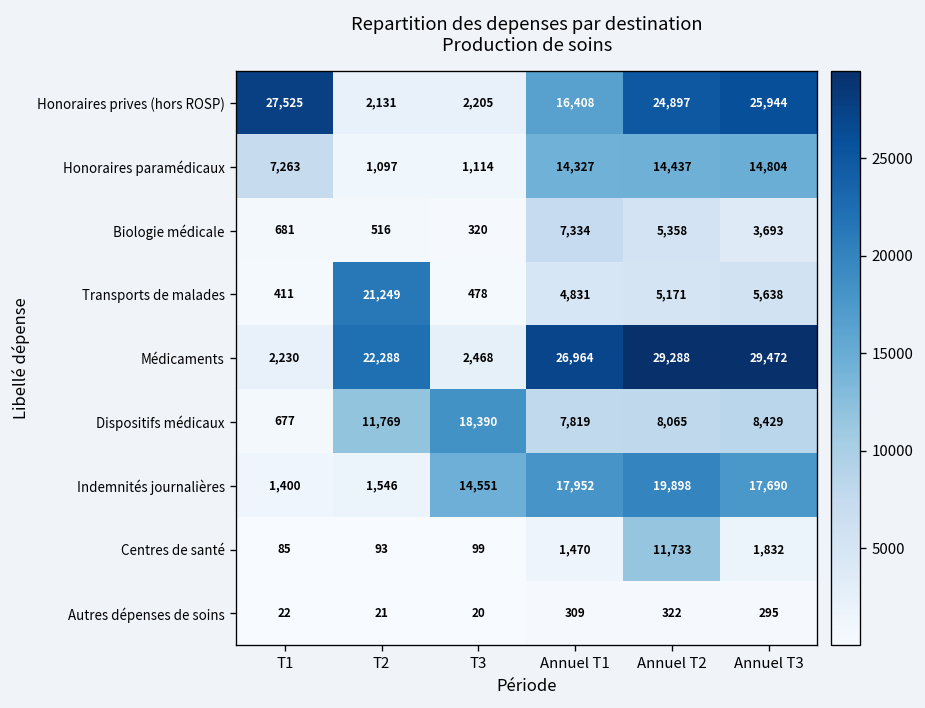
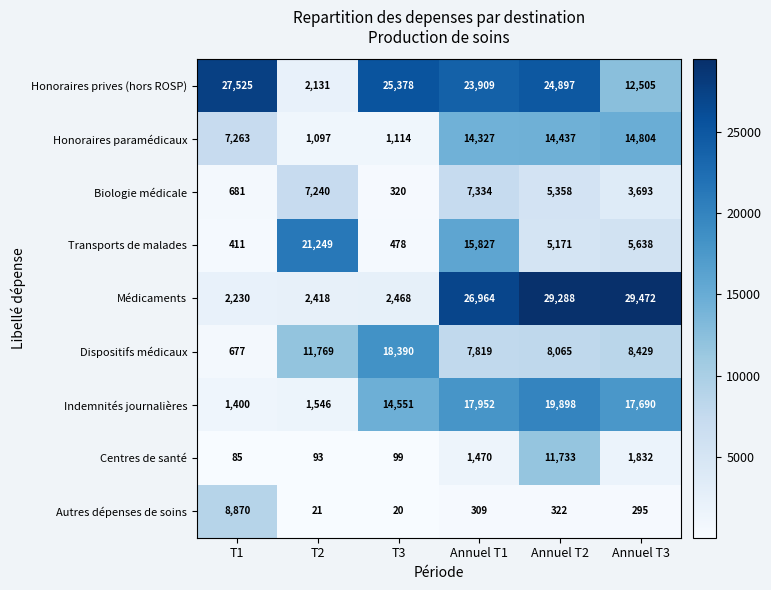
  {
    "Honoraires prives (hors ROSP)": {
      "T1": "27,525",
      "T2": "2,131",
-     "T3": "2,205",
-     "Annuel T1": "16,408",
+     "T3": "25,378",
+     "Annuel T1": "23,909",
      "Annuel T2": "24,897",
-     "Annuel T3": "25,944"
+     "Annuel T3": "12,505"
    },
    "Honoraires paramédicaux": {
      "T1": "7,263",
      "T2": "1,097",
      "T3": "1,114",
      "Annuel T1": "14,327",
      "Annuel T2": "14,437",
      "Annuel T3": "14,804"
    },
    "Biologie médicale": {
      "T1": "681",
-     "T2": "516",
+     "T2": "7,240",
      "T3": "320",
      "Annuel T1": "7,334",
      "Annuel T2": "5,358",
      "Annuel T3": "3,693"
    },
    "Transports de malades": {
      "T1": "411",
      "T2": "21,249",
      "T3": "478",
-     "Annuel T1": "4,831",
+     "Annuel T1": "15,827",
      "Annuel T2": "5,171",
      "Annuel T3": "5,638"
    },
    "Médicaments": {
      "T1": "2,230",
-     "T2": "22,288",
+     "T2": "2,418",
      "T3": "2,468",
      "Annuel T1": "26,964",
      "Annuel T2": "29,288",
      "Annuel T3": "29,472"
    },
    "Dispositifs médicaux": {
      "T1": "677",
      "T2": "11,769",
      "T3": "18,390",
      "Annuel T1": "7,819",
      "Annuel T2": "8,065",
      "Annuel T3": "8,429"
    },
    "Indemnités journalières": {
      "T1": "1,400",
      "T2": "1,546",
      "T3": "14,551",
      "Annuel T1": "17,952",
      "Annuel T2": "19,898",
      "Annuel T3": "17,690"
    },
    "Centres de santé": {
      "T1": "85",
      "T2": "93",
      "T3": "99",
      "Annuel T1": "1,470",
      "Annuel T2": "11,733",
      "Annuel T3": "1,832"
    },
    "Autres dépenses de soins": {
-     "T1": "22",
+     "T1": "8,870",
      "T2": "21",
      "T3": "20",
      "Annuel T1": "309",
      "Annuel T2": "322",
      "Annuel T3": "295"
    }
  }
